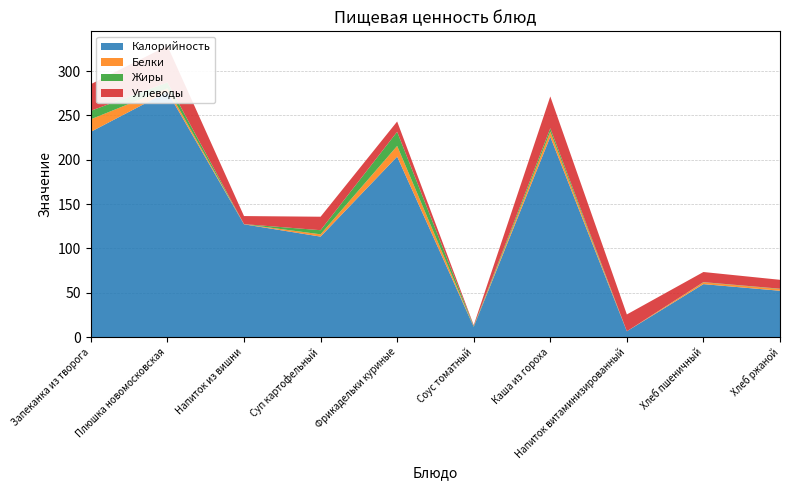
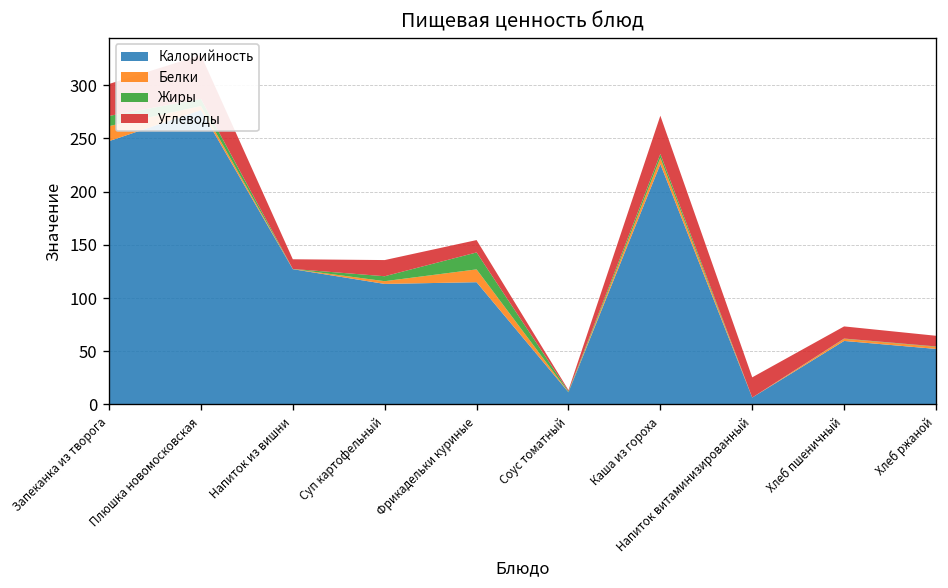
  {
    "Калорийность": {
-     "Запеканка из творога": 230,
-     "Фрикадельки куриные": 200,
+     "Запеканка из творога": 250,
+     "Фрикадельки куриные": 110,
      "Каша из гороха": 230
    }
  }
